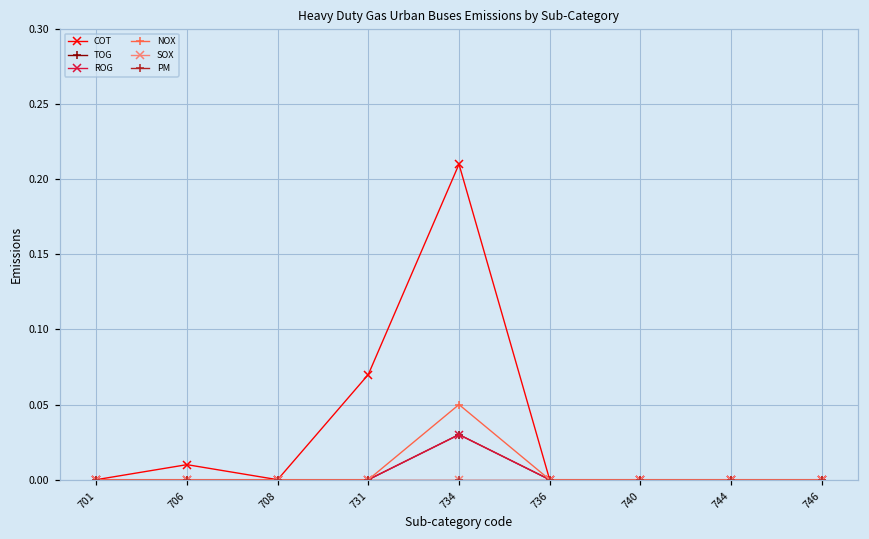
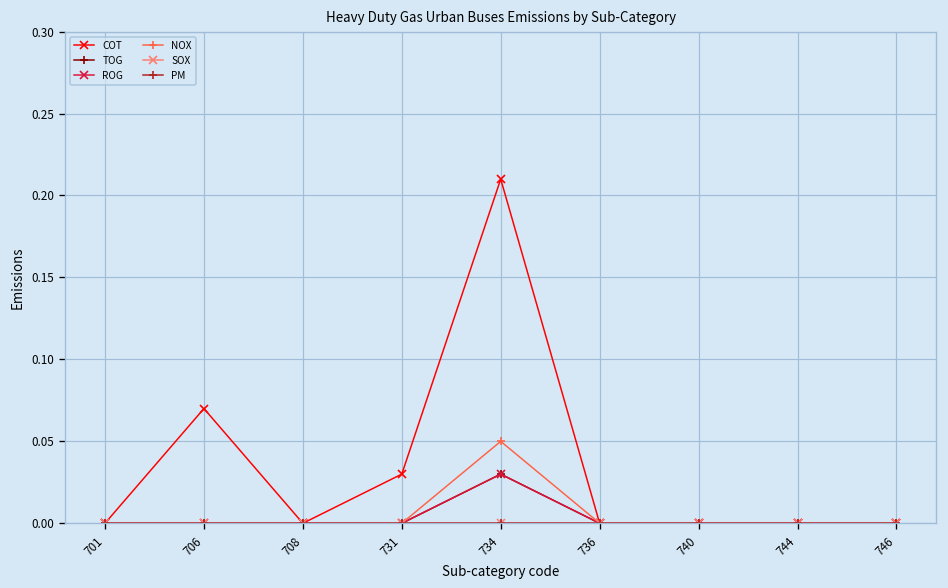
  {
    "COT": {
-     "706": 0.01,
-     "731": 0.07,
+     "706": 0.07,
+     "731": 0.03,
      "734": 0.21
    },
    "NOX": {
      "734": 0.05
    }
  }
